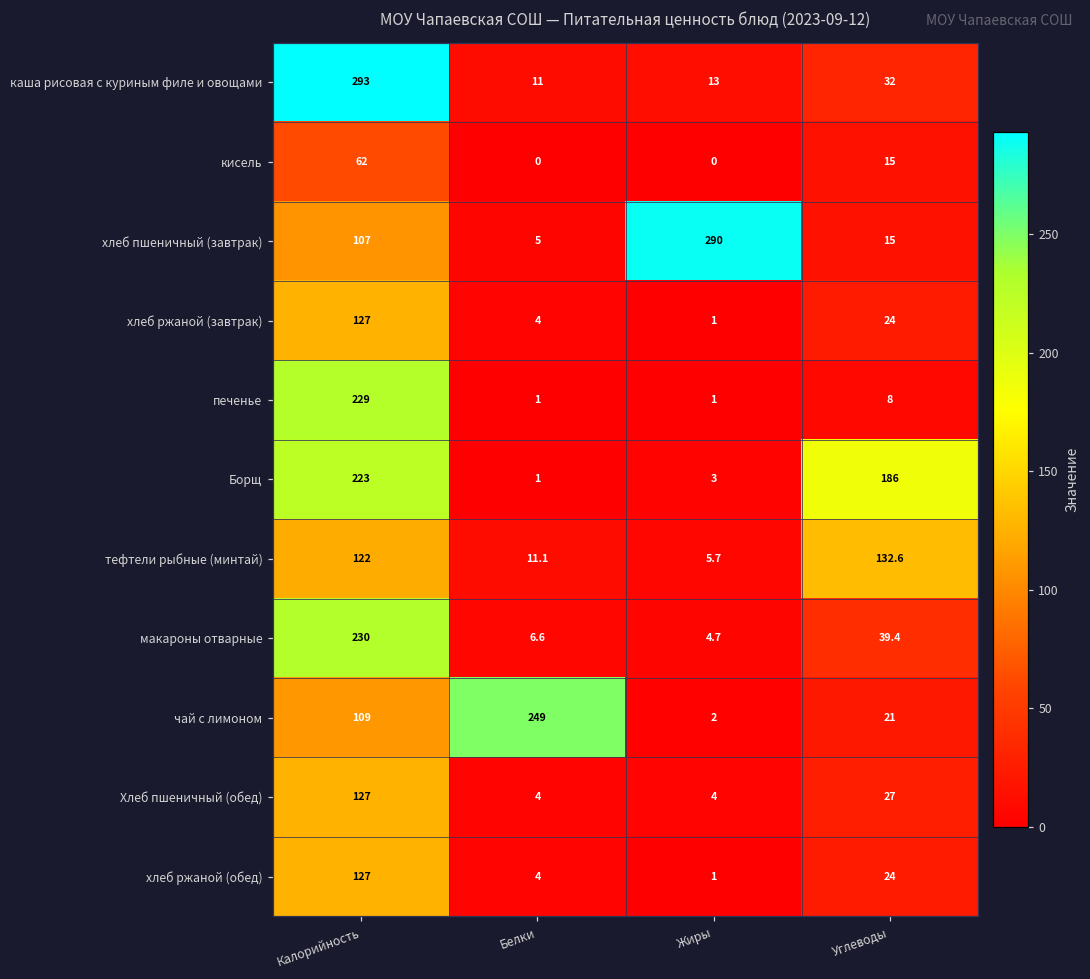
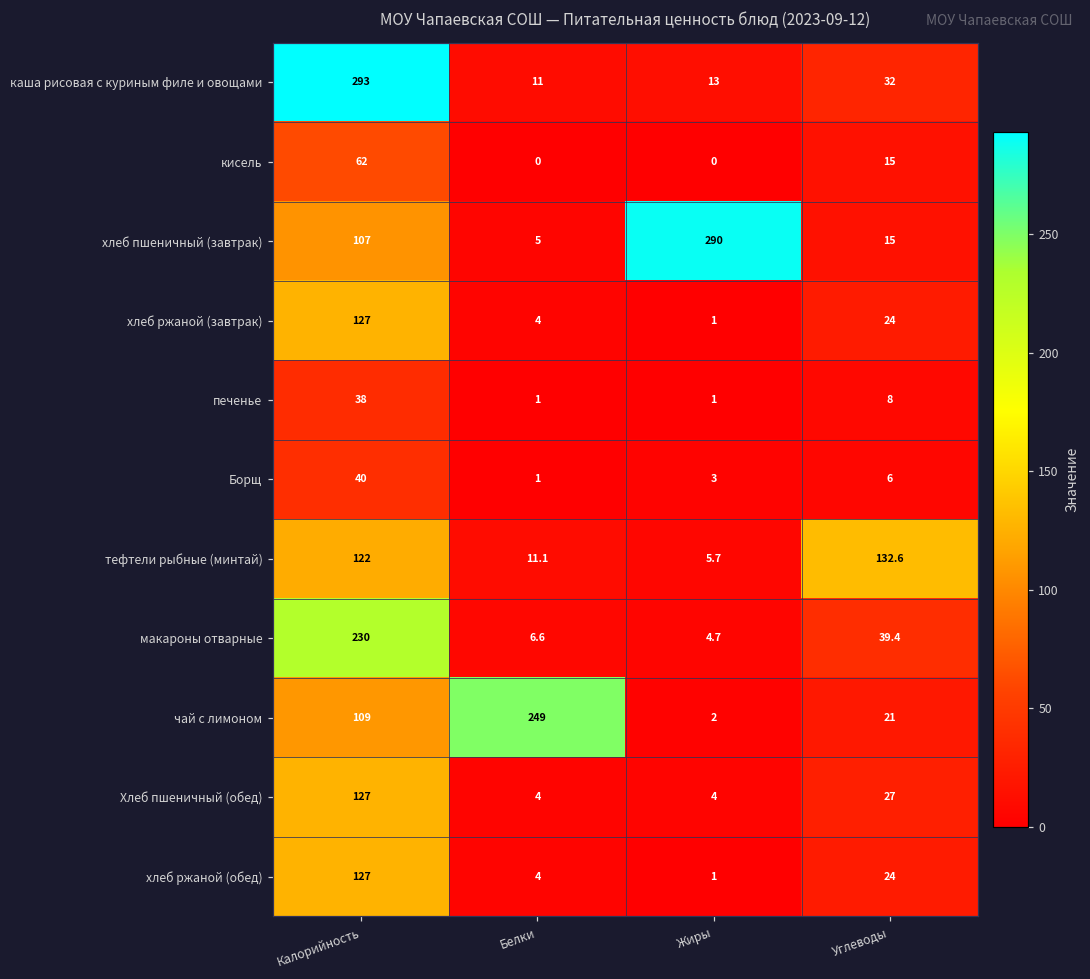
  {
    "каша рисовая с куриным филе и овощами": {
      "Калорийность": 293,
      "Белки": 11,
      "Жиры": 13,
      "Углеводы": 32
    },
    "кисель": {
      "Калорийность": 62,
      "Белки": 0,
      "Жиры": 0,
      "Углеводы": 15
    },
    "хлеб пшеничный (завтрак)": {
      "Калорийность": 107,
      "Белки": 5,
      "Жиры": 290,
      "Углеводы": 15
    },
    "хлеб ржаной (завтрак)": {
      "Калорийность": 127,
      "Белки": 4,
      "Жиры": 1,
      "Углеводы": 24
    },
    "печенье": {
-     "Калорийность": 229,
+     "Калорийность": 38,
      "Белки": 1,
      "Жиры": 1,
      "Углеводы": 8
    },
    "Борщ": {
-     "Калорийность": 223,
+     "Калорийность": 40,
      "Белки": 1,
      "Жиры": 3,
-     "Углеводы": 186
+     "Углеводы": 6
    },
    "тефтели рыбные (минтай)": {
      "Калорийность": 122,
      "Белки": 11.1,
      "Жиры": 5.7,
      "Углеводы": 132.6
    },
    "макароны отварные": {
      "Калорийность": 230,
      "Белки": 6.6,
      "Жиры": 4.7,
      "Углеводы": 39.4
    },
    "чай с лимоном": {
      "Калорийность": 109,
      "Белки": 249,
      "Жиры": 2,
      "Углеводы": 21
    },
    "Хлеб пшеничный (обед)": {
      "Калорийность": 127,
      "Белки": 4,
      "Жиры": 4,
      "Углеводы": 27
    },
    "хлеб ржаной (обед)": {
      "Калорийность": 127,
      "Белки": 4,
      "Жиры": 1,
      "Углеводы": 24
    }
  }
